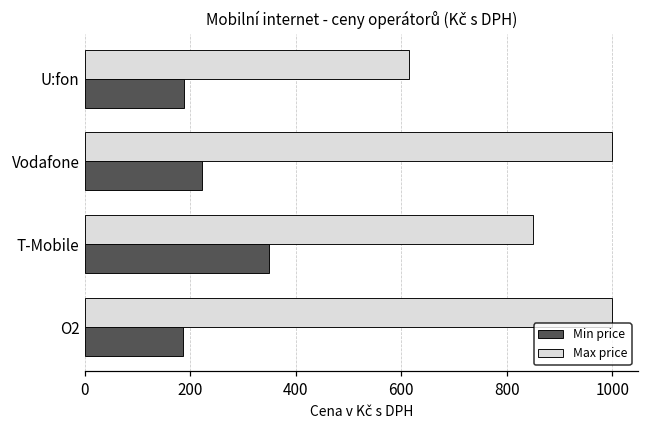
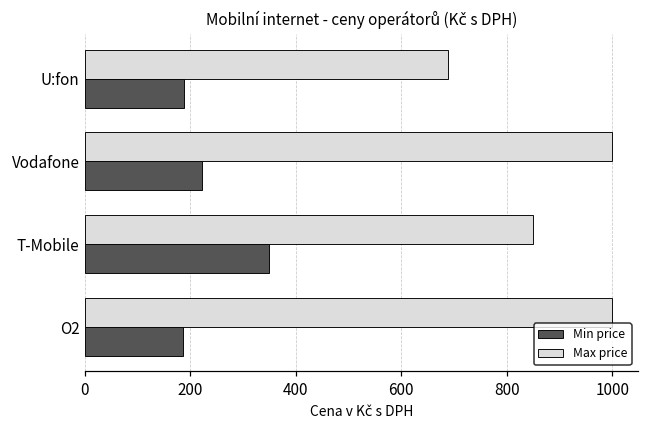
  {
    "Min price": {
      "U:fon": 190,
      "Vodafone": 220,
      "T-Mobile": 350,
      "O2": 190
    },
    "Max price": {
-     "U:fon": 620,
+     "U:fon": 690,
      "Vodafone": 1000,
      "T-Mobile": 850,
      "O2": 1000
    }
  }
